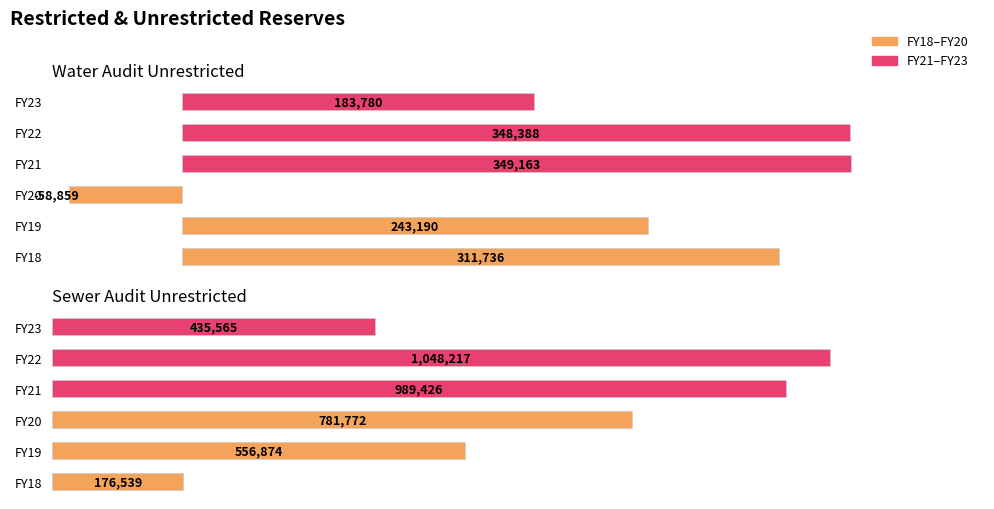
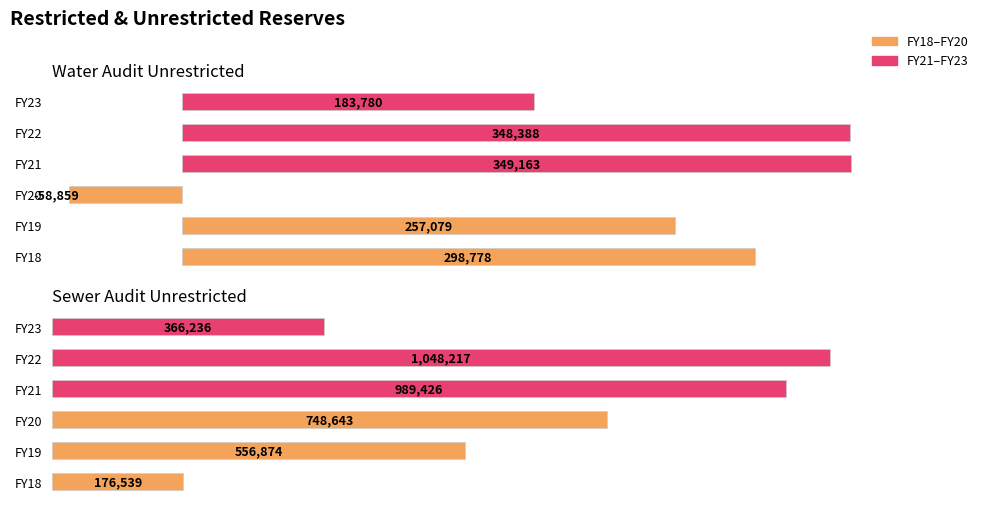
  {
    "Water Audit Unrestricted": {
      "FY23": "183,780",
      "FY22": "348,388",
      "FY21": "349,163",
      "FY20": "-58,859",
-     "FY19": "243,190",
-     "FY18": "311,736"
+     "FY19": "257,079",
+     "FY18": "298,778"
    },
    "Sewer Audit Unrestricted": {
-     "FY23": "435,565",
+     "FY23": "366,236",
      "FY22": "1,048,217",
      "FY21": "989,426",
-     "FY20": "781,772",
+     "FY20": "748,643",
      "FY19": "556,874",
      "FY18": "176,539"
    }
  }
